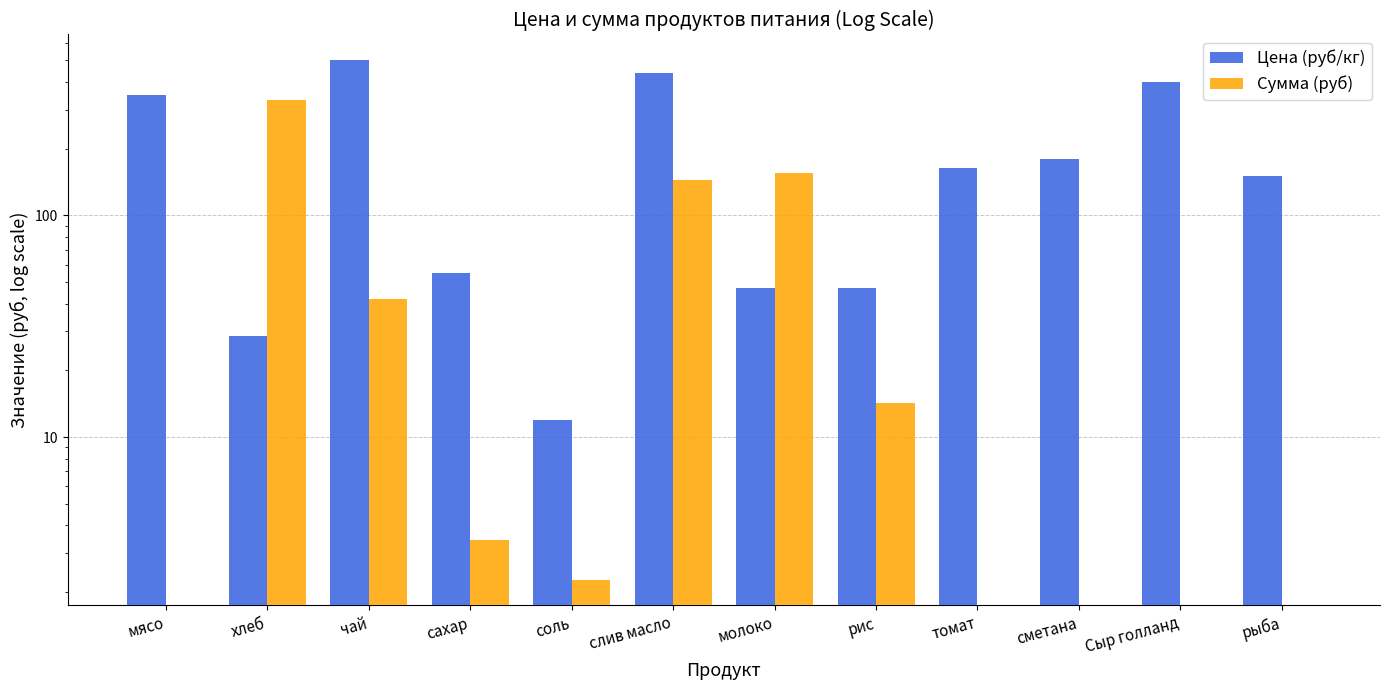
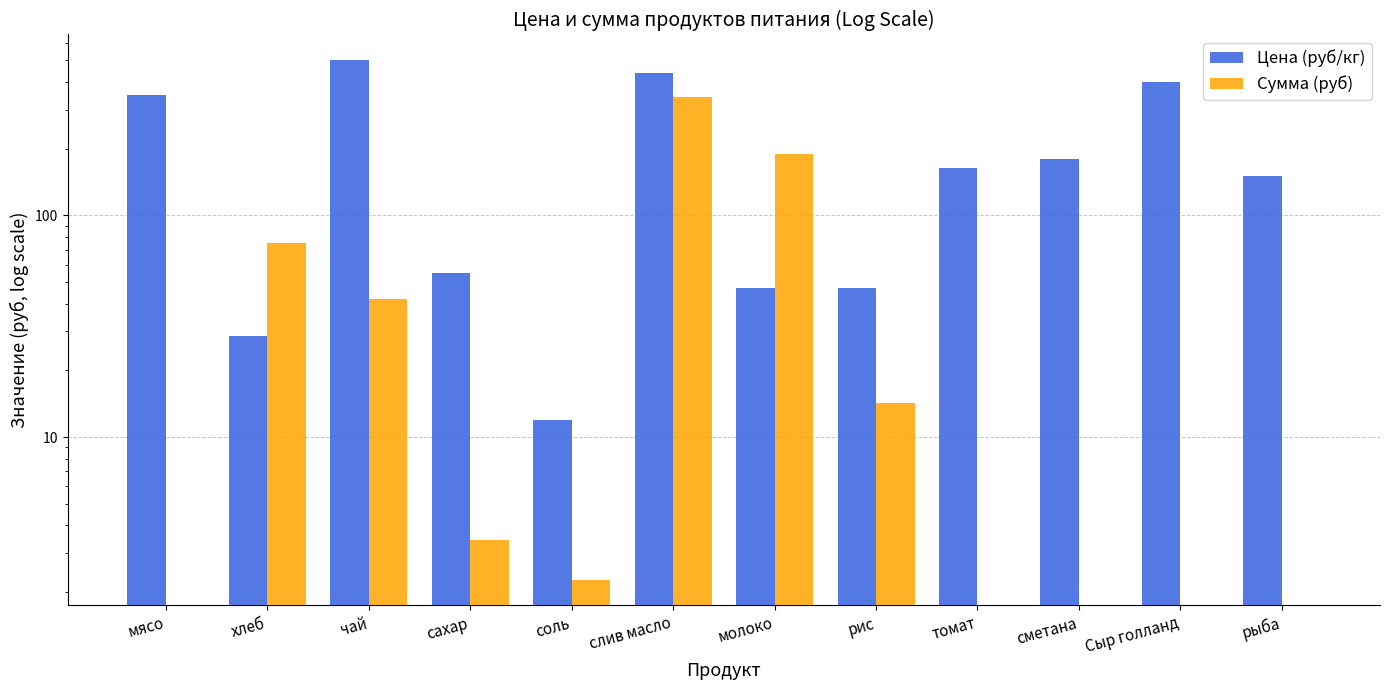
  {
    "Цена (руб/кг)": {
      "мясо": 350,
      "хлеб": 29,
      "чай": 500,
      "сахар": 55,
      "соль": 12,
      "слив масло": 440,
      "молоко": 47,
      "рис": 47,
      "томат": 160,
      "сметана": 180,
      "Сыр голланд": 400,
      "рыба": 150
    },
    "Сумма (руб)": {
-     "хлеб": 330,
+     "хлеб": 75,
      "чай": 42,
      "сахар": 3.5,
      "соль": 2.3,
-     "слив масло": 140,
-     "молоко": 160,
+     "слив масло": 340,
+     "молоко": 190,
      "рис": 14
    }
  }
